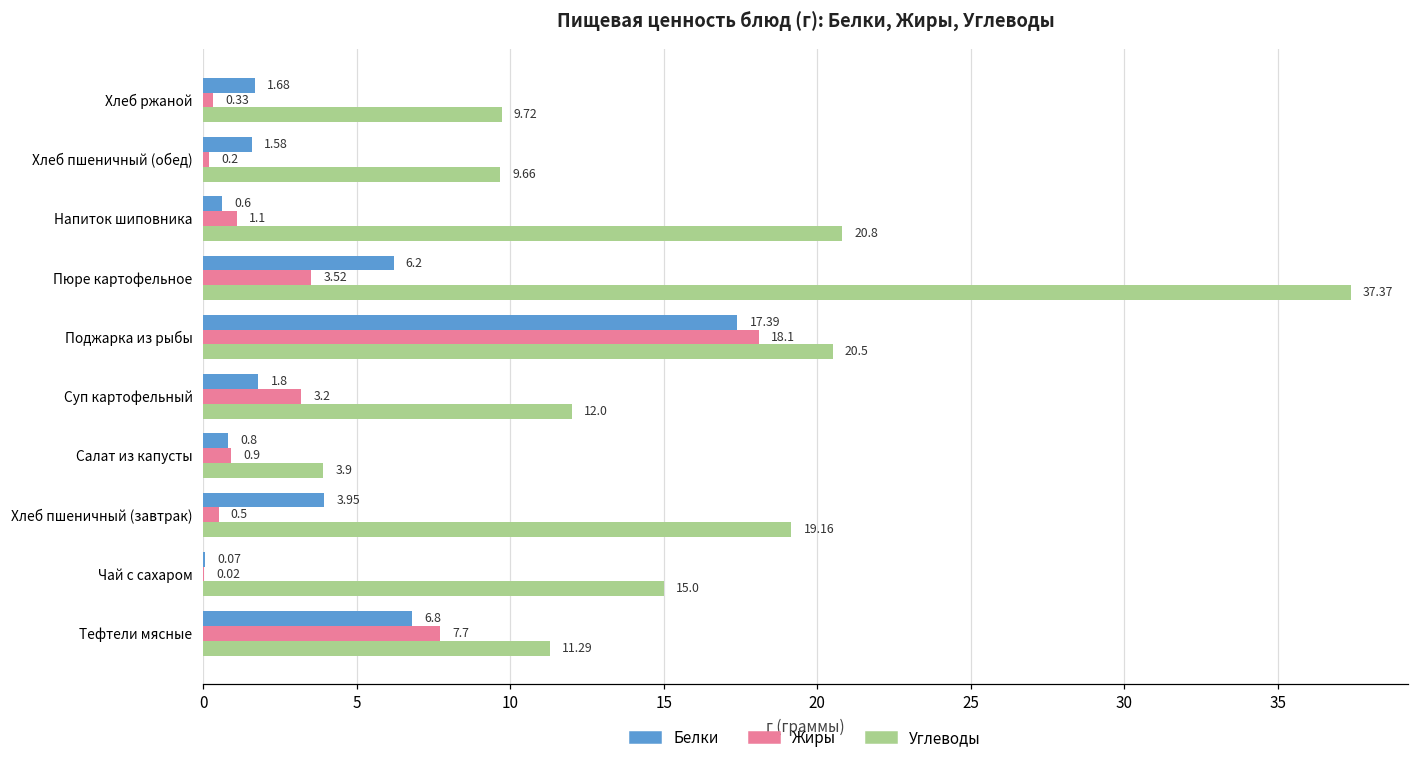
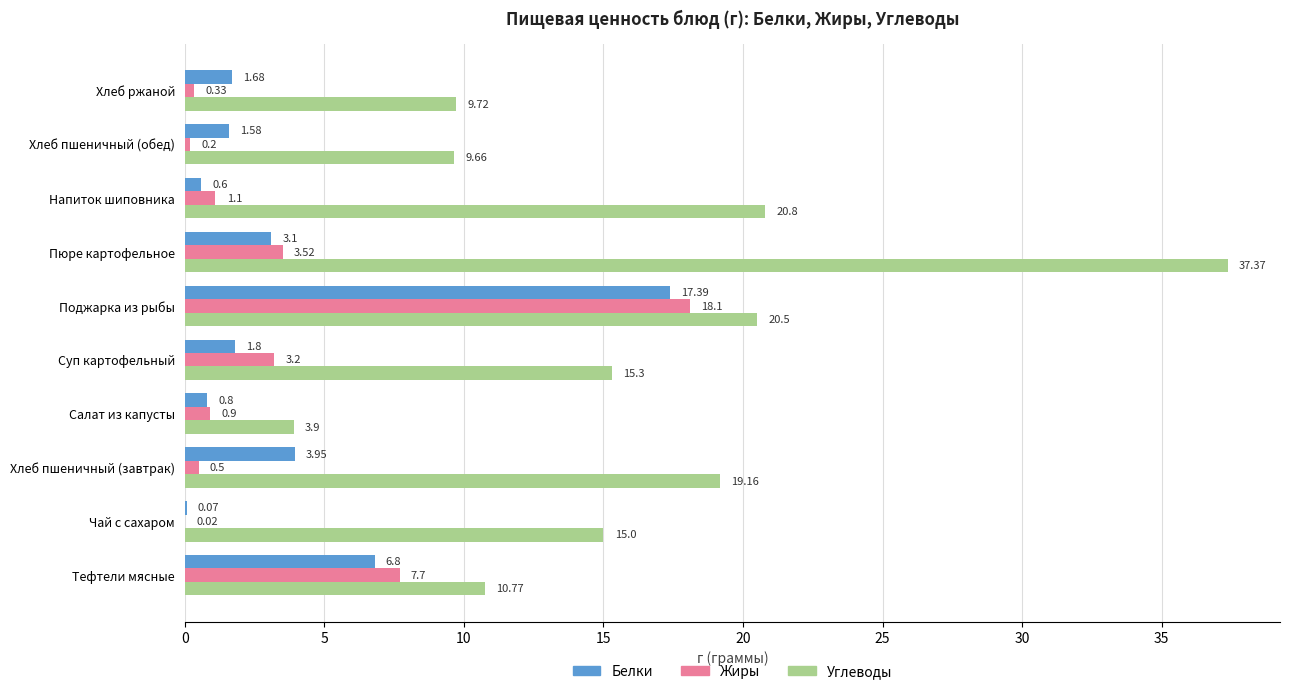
  {
    "Белки": {
      "Хлеб ржаной": 1.68,
      "Хлеб пшеничный (обед)": 1.58,
      "Напиток шиповника": 0.6,
-     "Пюре картофельное": 6.2,
+     "Пюре картофельное": 3.1,
      "Поджарка из рыбы": 17.39,
      "Суп картофельный": 1.8,
      "Салат из капусты": 0.8,
      "Хлеб пшеничный (завтрак)": 3.95,
      "Чай с сахаром": 0.07,
      "Тефтели мясные": 6.8
    },
    "Жиры": {
      "Хлеб ржаной": 0.33,
      "Хлеб пшеничный (обед)": 0.2,
      "Напиток шиповника": 1.1,
      "Пюре картофельное": 3.52,
      "Поджарка из рыбы": 18.1,
      "Суп картофельный": 3.2,
      "Салат из капусты": 0.9,
      "Хлеб пшеничный (завтрак)": 0.5,
      "Чай с сахаром": 0.02,
      "Тефтели мясные": 7.7
    },
    "Углеводы": {
      "Хлеб ржаной": 9.72,
      "Хлеб пшеничный (обед)": 9.66,
      "Напиток шиповника": 20.8,
      "Пюре картофельное": 37.37,
      "Поджарка из рыбы": 20.5,
-     "Суп картофельный": 12.0,
+     "Суп картофельный": 15.3,
      "Салат из капусты": 3.9,
      "Хлеб пшеничный (завтрак)": 19.16,
      "Чай с сахаром": 15.0,
-     "Тефтели мясные": 11.29
+     "Тефтели мясные": 10.77
    }
  }
